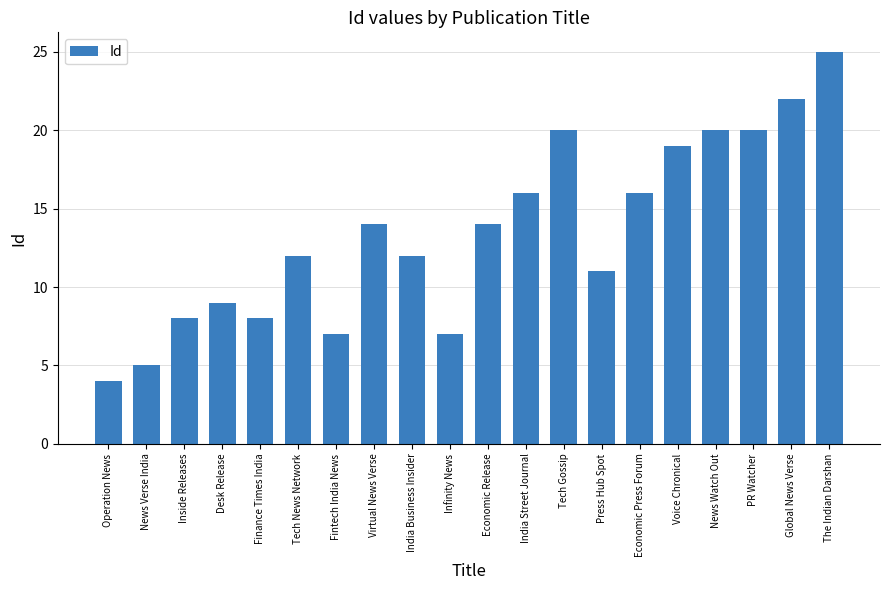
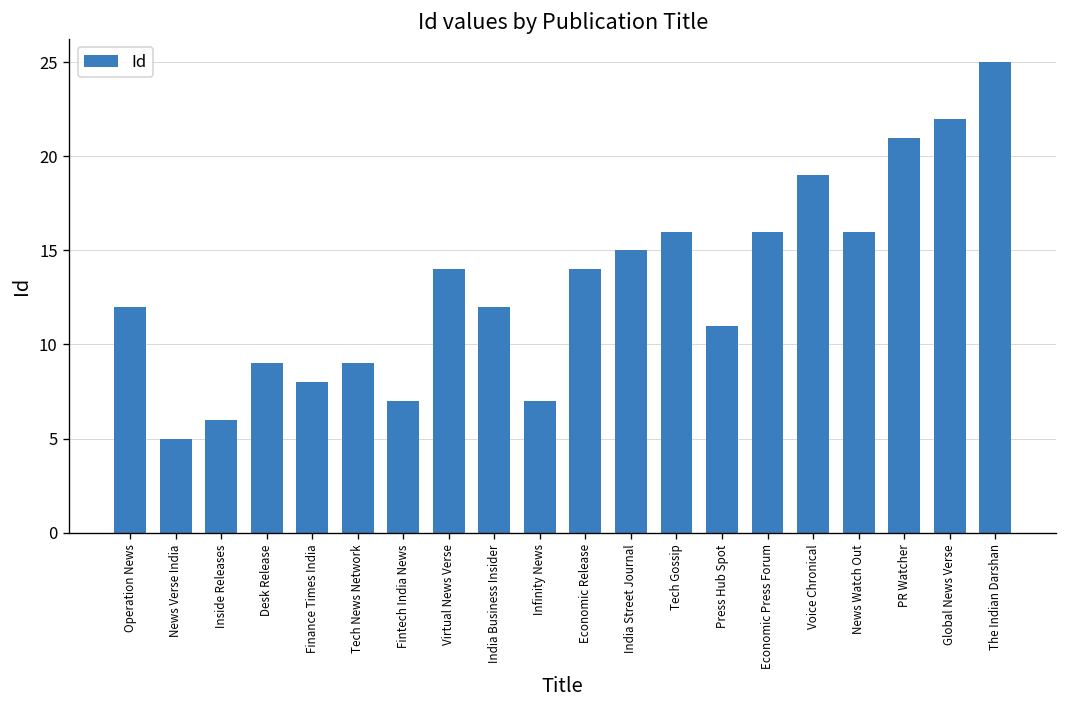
  {
-   "Operation News": 4,
+   "Operation News": 12,
    "News Verse India": 5,
-   "Inside Releases": 8,
+   "Inside Releases": 6,
    "Desk Release": 9,
    "Finance Times India": 8,
-   "Tech News Network": 12,
+   "Tech News Network": 9,
    "Fintech India News": 7,
    "Virtual News Verse": 14,
    "India Business Insider": 12,
    "Infinity News": 7,
    "Economic Release": 14,
-   "India Street Journal": 16,
-   "Tech Gossip": 20,
+   "India Street Journal": 15,
+   "Tech Gossip": 16,
    "Press Hub Spot": 11,
    "Economic Press Forum": 16,
    "Voice Chronical": 19,
-   "News Watch Out": 20,
-   "PR Watcher": 20,
+   "News Watch Out": 16,
+   "PR Watcher": 21,
    "Global News Verse": 22,
    "The Indian Darshan": 25
  }
